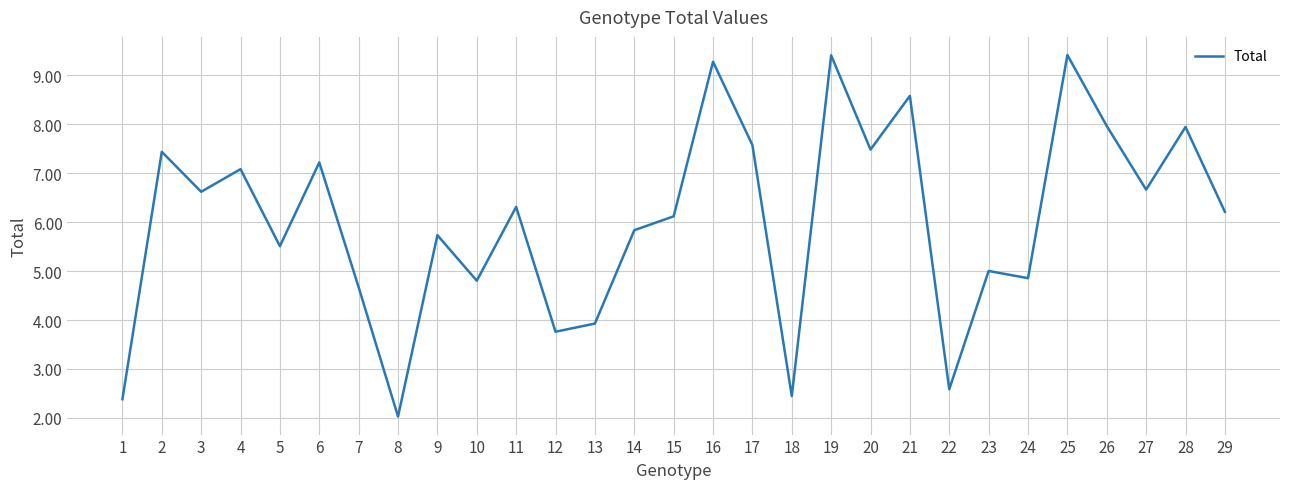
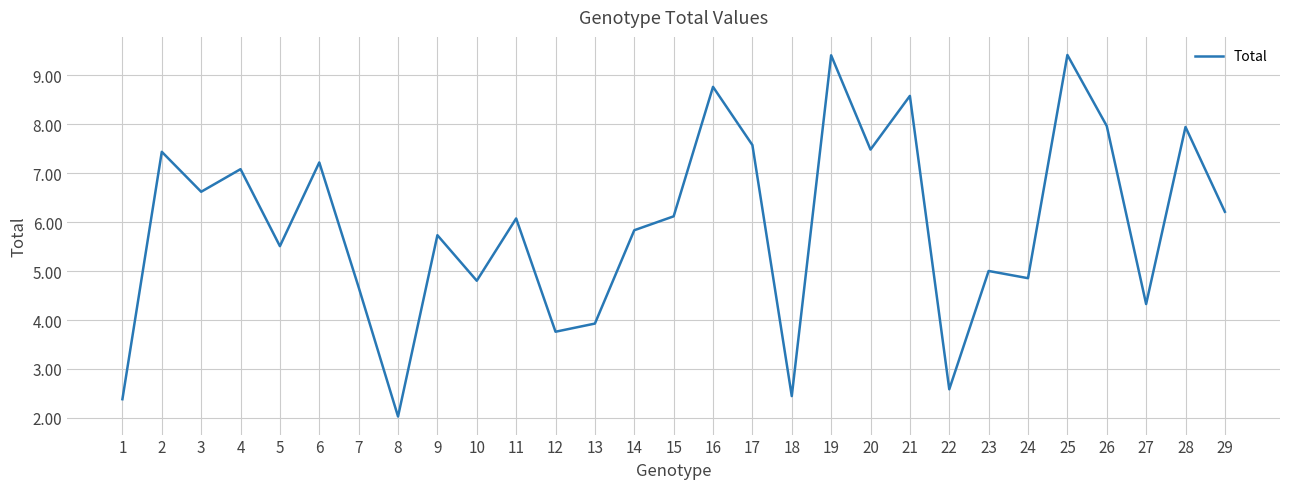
  {
    "1": 2.4,
    "2": 7.4,
    "3": 6.6,
    "4": 7.1,
    "5": 5.5,
    "6": 7.2,
    "7": 4.7,
    "8": 2.0,
    "9": 5.7,
    "10": 4.8,
-   "11": 6.3,
+   "11": 6.1,
    "12": 3.8,
    "13": 3.9,
    "14": 5.8,
    "15": 6.1,
-   "16": 9.3,
+   "16": 8.8,
    "17": 7.6,
    "18": 2.4,
    "19": 9.4,
    "20": 7.5,
    "21": 8.6,
    "22": 2.6,
    "23": 5.0,
    "24": 4.9,
    "25": 9.4,
    "26": 8.0,
-   "27": 6.7,
+   "27": 4.3,
    "28": 7.9,
    "29": 6.2
  }
